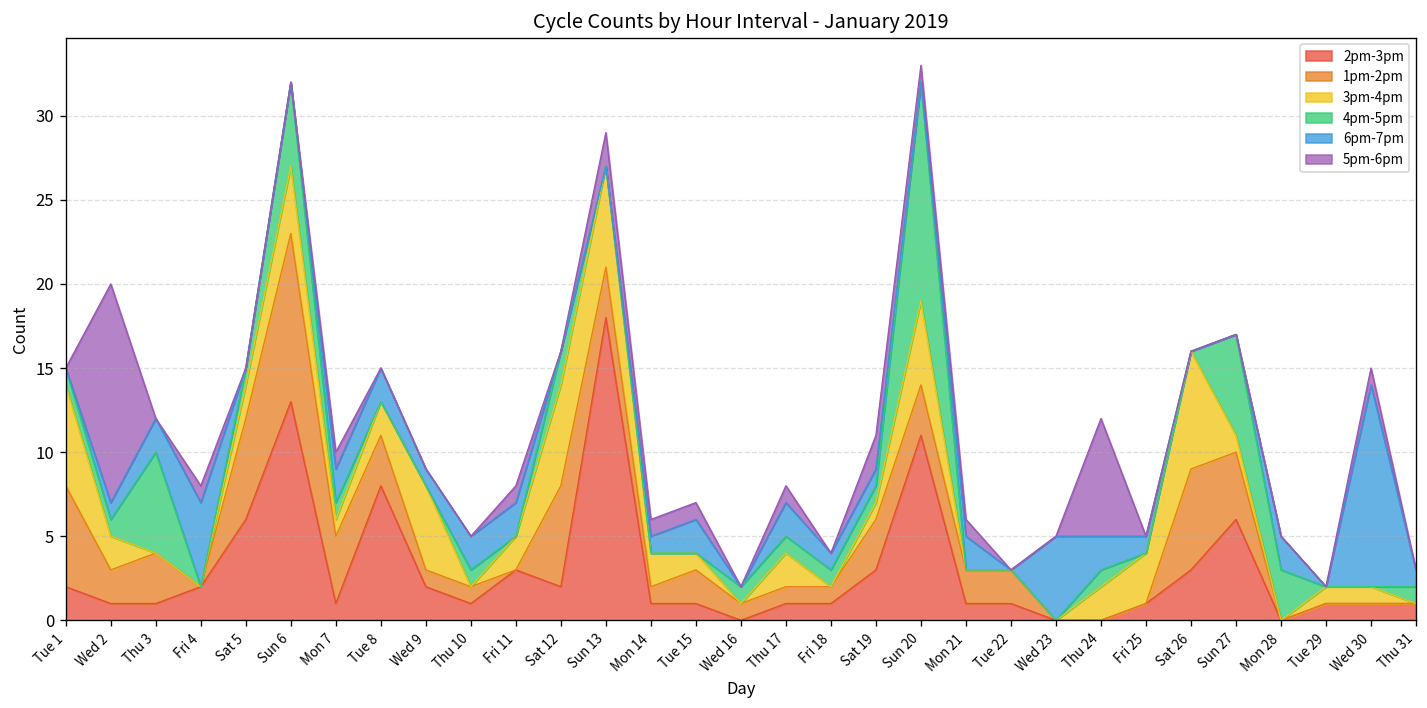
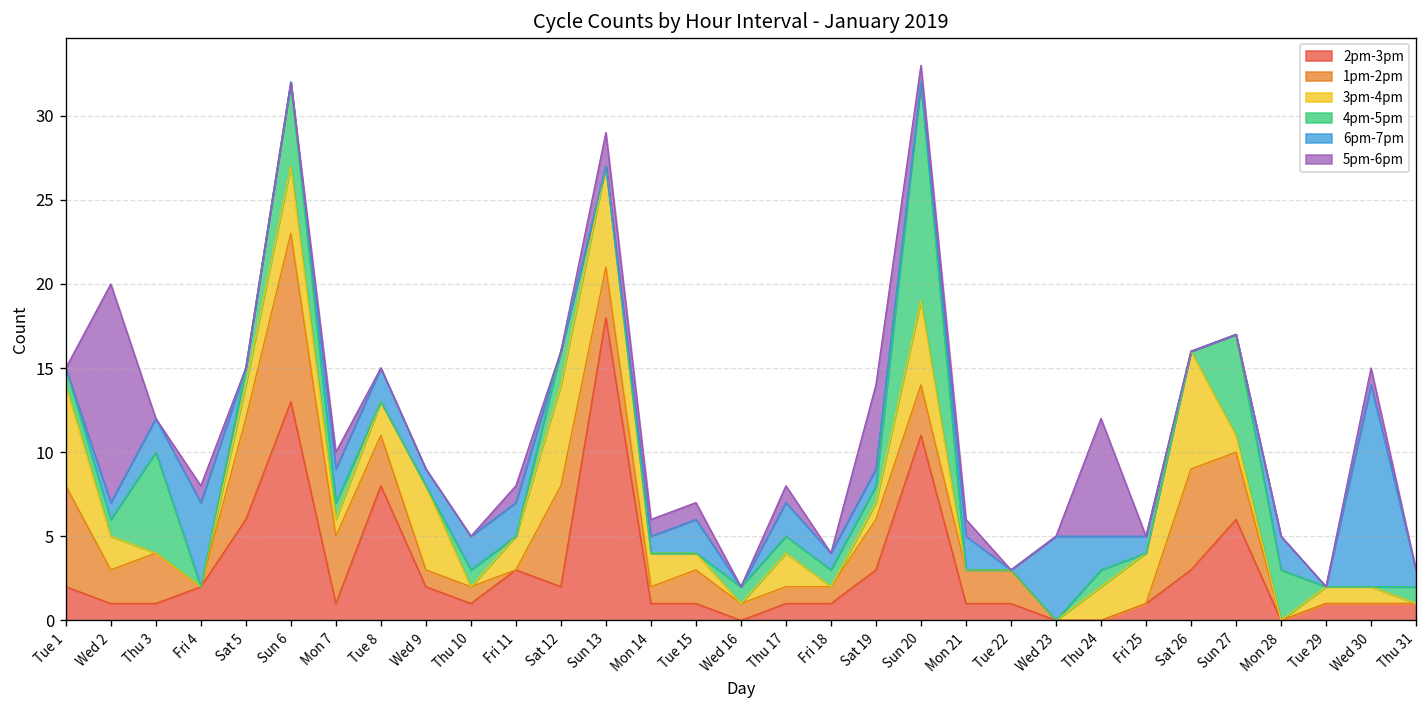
  {
    "3pm-4pm": {
      "Tue 1": 6,
      "Wed 2": 2,
      "Sat 5": 2,
      "Sun 6": 4,
      "Mon 7": 1,
      "Sat 12": 6,
      "Thu 17": 2,
      "Sat 19": 1,
      "Sun 20": 5,
      "Thu 24": 2,
      "Sun 27": 1
    },
    "4pm-5pm": {
      "Wed 2": 1,
      "Thu 3": 6,
      "Mon 7": 1,
      "Thu 10": 1,
      "Thu 17": 1,
      "Fri 18": 1,
      "Sat 19": 1,
      "Thu 24": 1,
      "Mon 28": 3,
      "Thu 31": 1
    },
    "6pm-7pm": {
      "Wed 2": 1,
      "Fri 4": 5,
      "Mon 7": 2,
      "Fri 11": 2,
      "Mon 14": 1,
      "Tue 15": 2,
      "Thu 17": 2,
      "Sat 19": 1,
      "Mon 21": 2,
      "Thu 24": 2,
      "Wed 30": 12
    },
    "5pm-6pm": {
      "Wed 2": 13,
      "Fri 4": 1,
      "Mon 7": 1,
      "Fri 11": 1,
      "Sun 13": 2,
      "Mon 14": 1,
      "Tue 15": 1,
      "Thu 17": 1,
-     "Sat 19": 2,
+     "Sat 19": 5,
      "Sun 20": 1,
      "Mon 21": 1,
      "Thu 24": 7,
      "Wed 30": 1
    }
  }
